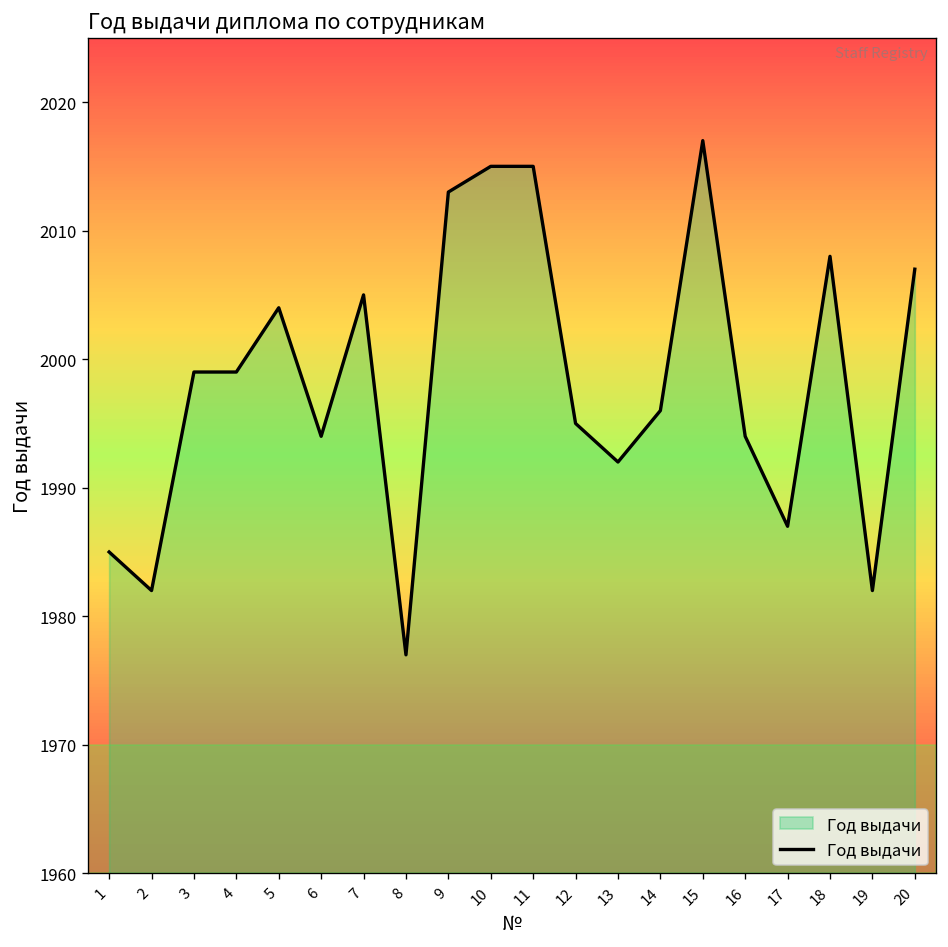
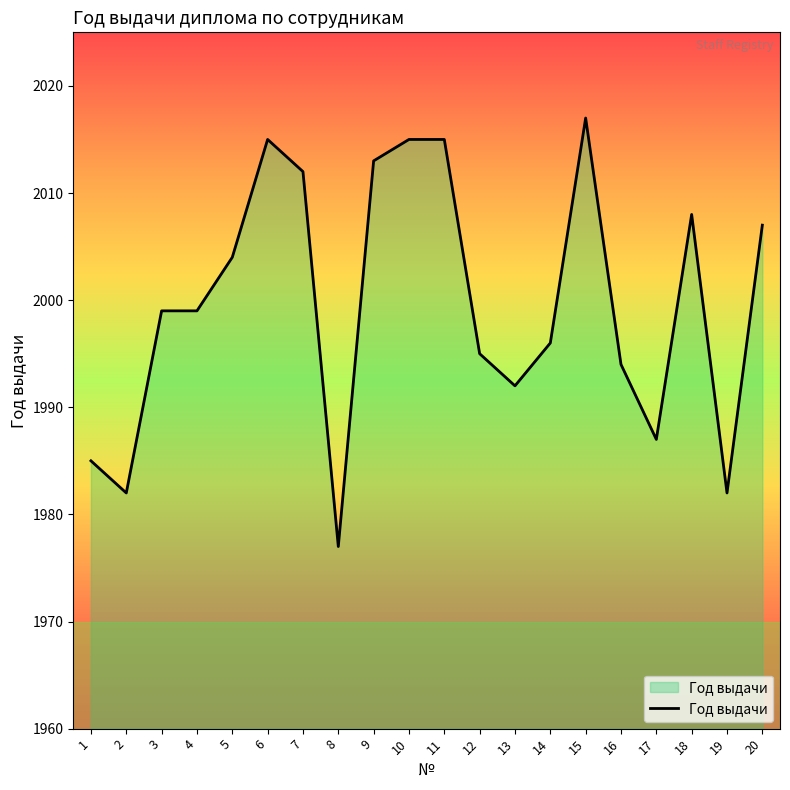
  {
    "1": 1985,
    "2": 1982,
    "3": 1999,
    "4": 1999,
    "5": 2004,
-   "6": 1994,
-   "7": 2005,
+   "6": 2015,
+   "7": 2012,
    "8": 1977,
    "9": 2013,
    "10": 2015,
    "11": 2015,
    "12": 1995,
    "13": 1992,
    "14": 1996,
    "15": 2017,
    "16": 1994,
    "17": 1987,
    "18": 2008,
    "19": 1982,
    "20": 2007
  }
